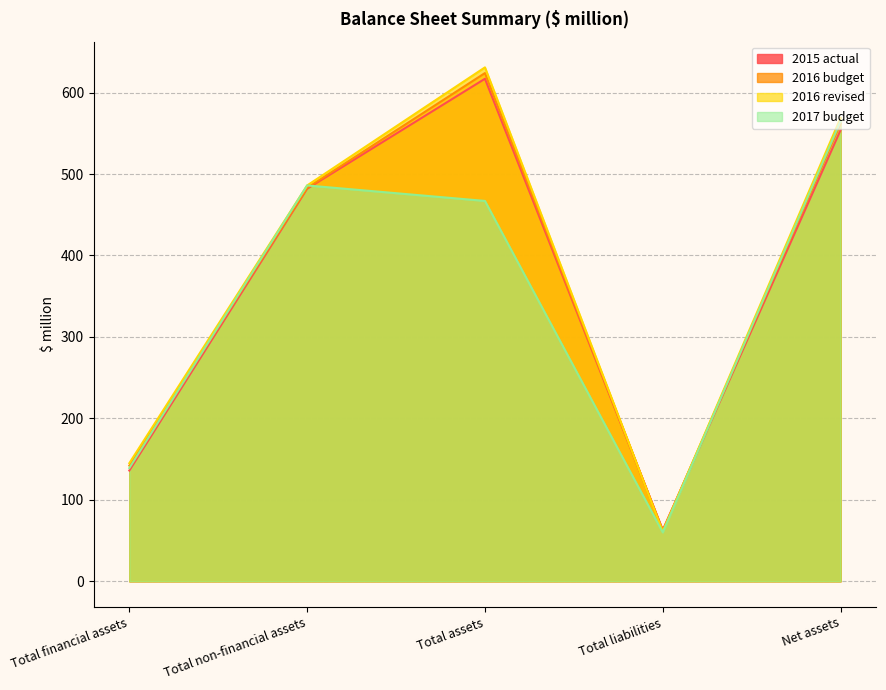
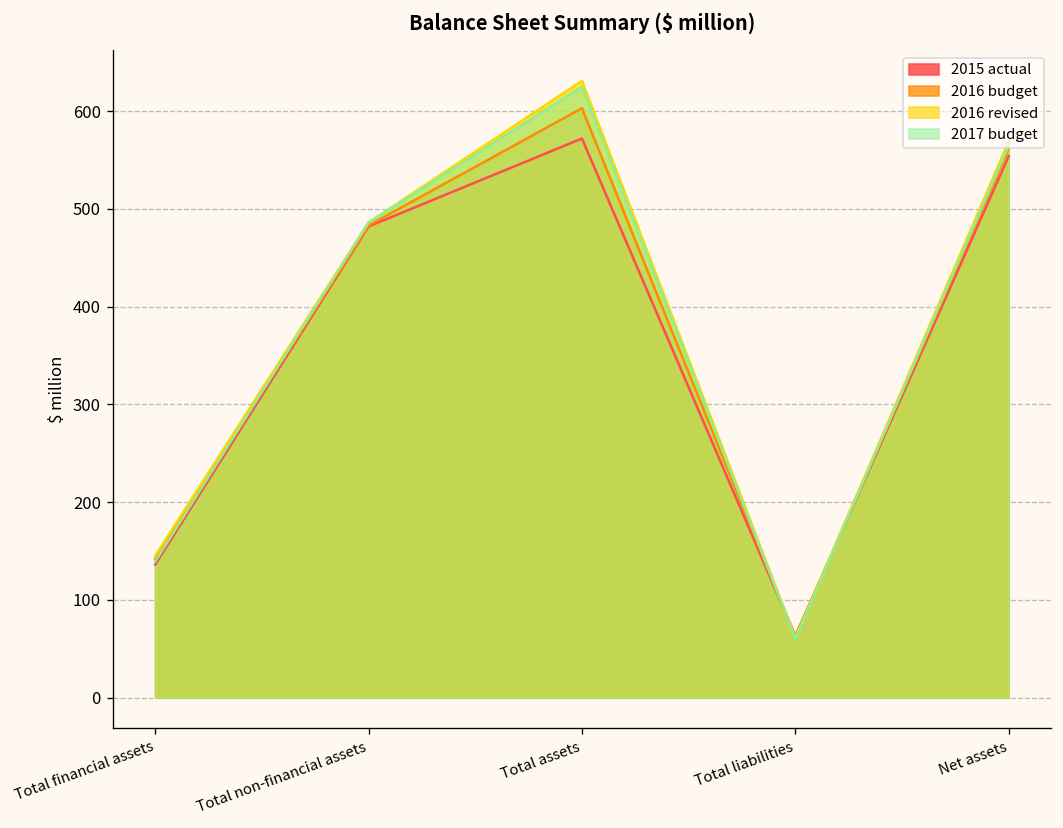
  {
    "2015 actual": {
-     "Total assets": 620,
+     "Total assets": 570,
      "Net assets": 550
    },
    "2016 budget": {
-     "Total assets": 620
+     "Total assets": 600
    },
    "2016 revised": {
      "Total assets": 630
    },
    "2017 budget": {
-     "Total assets": 470
+     "Total assets": 630
    }
  }
